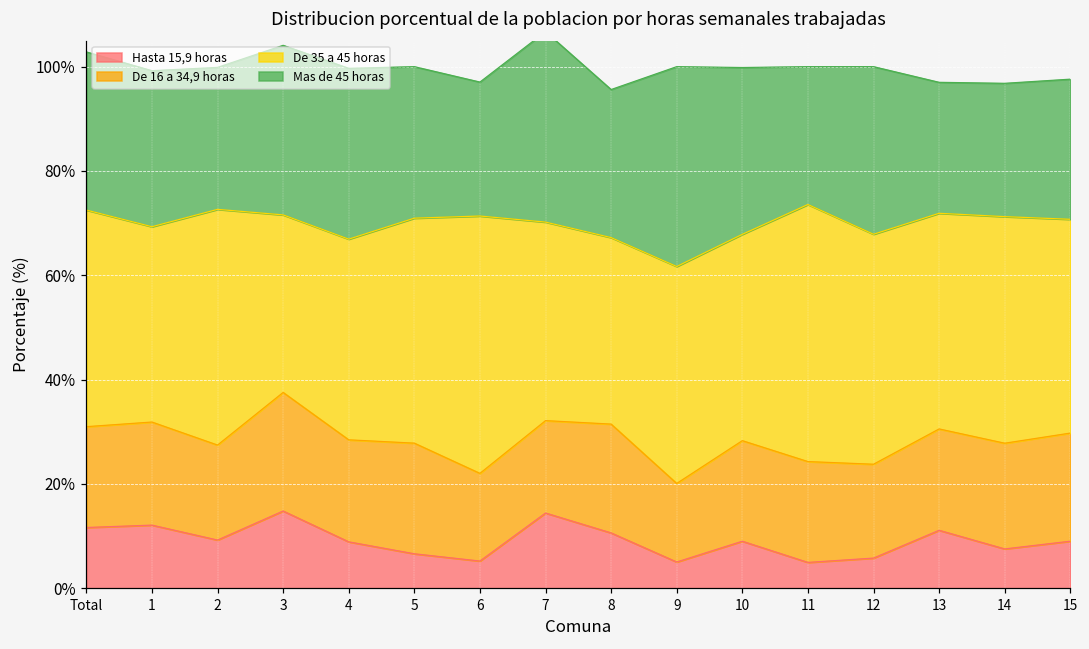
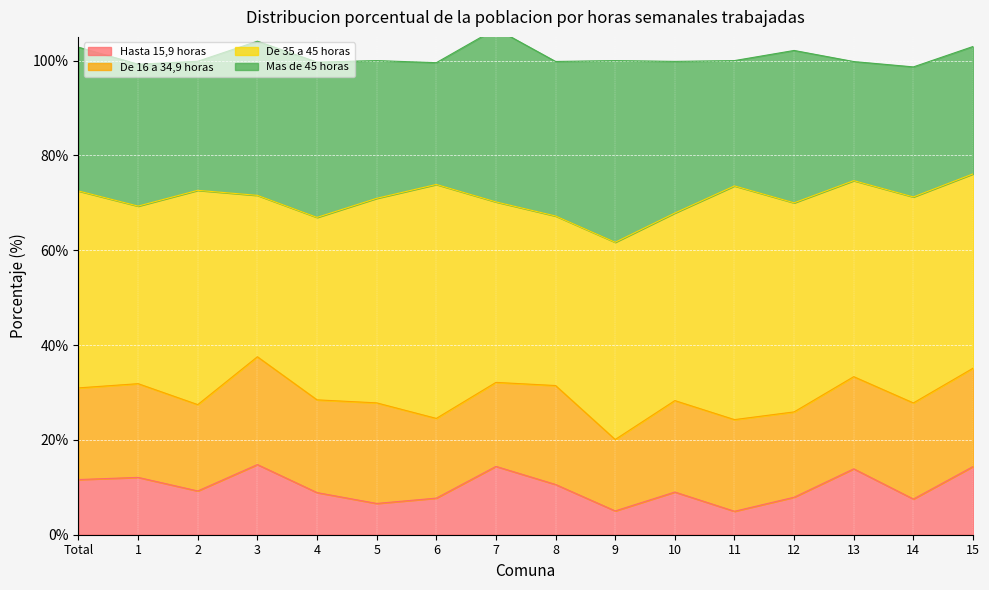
  {
    "Hasta 15,9 horas": {
      "Total": "12%",
      "1": "12%",
      "2": "9%",
      "3": "15%",
      "4": "9%",
      "5": "7%",
-     "6": "5%",
+     "6": "8%",
      "7": "14%",
      "8": "11%",
      "9": "5%",
      "10": "9%",
      "11": "5%",
-     "12": "6%",
-     "13": "11%",
+     "12": "8%",
+     "13": "14%",
      "14": "8%",
-     "15": "9%"
+     "15": "14%"
    },
    "Mas de 45 horas": {
      "Total": "30%",
      "3": "33%",
      "5": "29%",
      "6": "26%",
-     "8": "28%",
+     "8": "33%",
      "9": "38%",
      "10": "32%",
      "11": "26%",
      "12": "32%",
      "13": "25%",
-     "14": "26%",
+     "14": "27%",
      "15": "27%"
    }
  }
